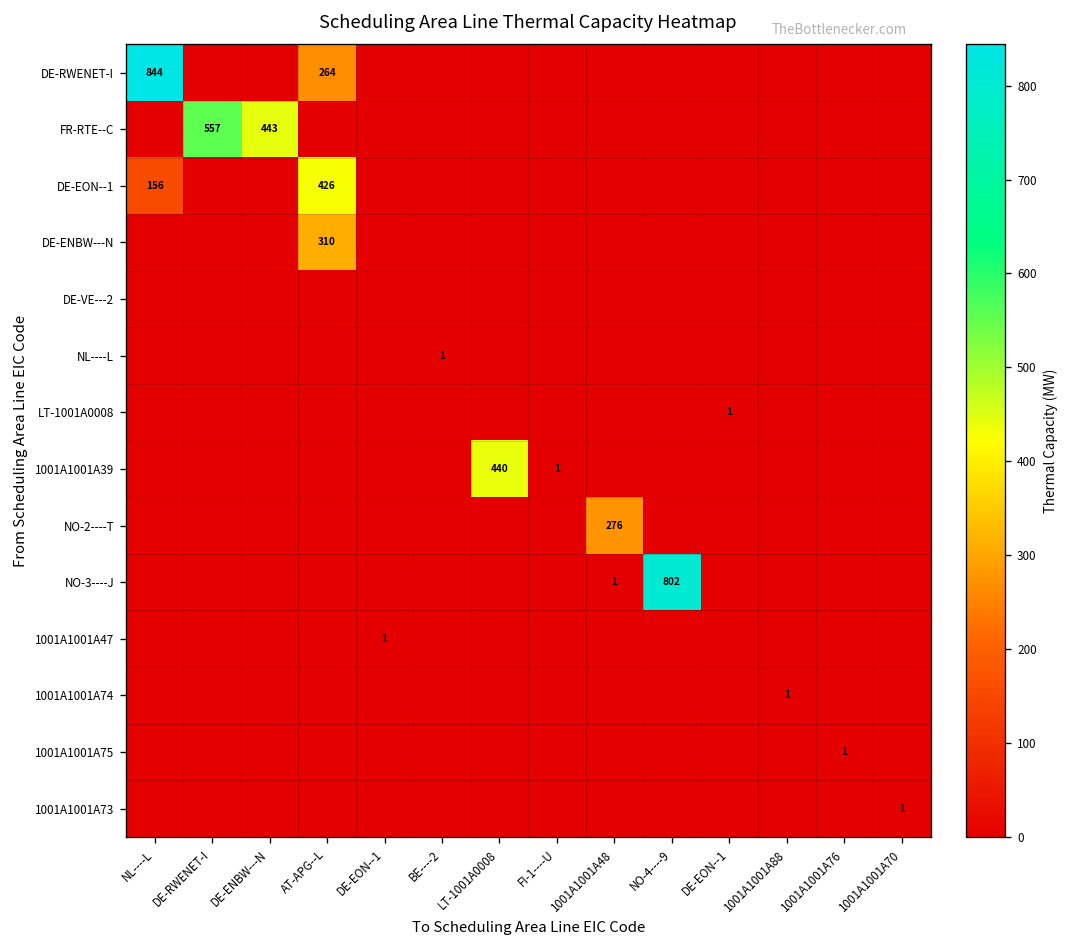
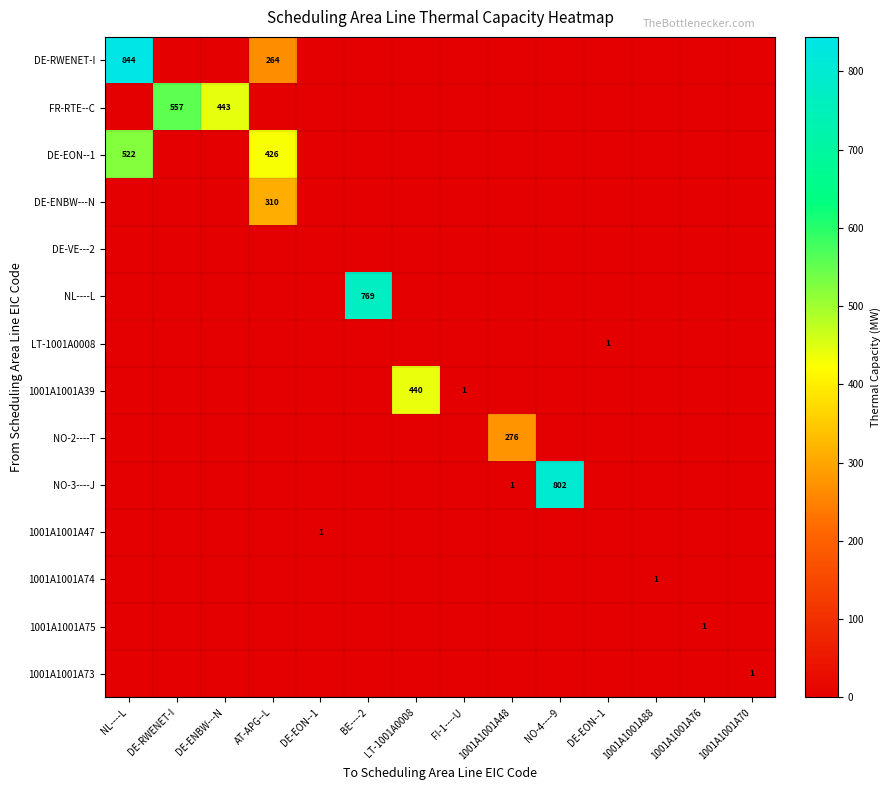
  {
    "DE-RWENET-I": {
      "NL----L": 844,
      "AT-APG--L": 264
    },
    "FR-RTE--C": {
      "DE-RWENET-I": 557,
      "DE-ENBW---N": 443
    },
    "DE-EON--1": {
-     "NL----L": 156,
+     "NL----L": 522,
      "AT-APG--L": 426
    },
    "DE-ENBW---N": {
      "AT-APG--L": 310
    },
    "NL----L": {
-     "BE----2": 1
+     "BE----2": 769
    },
    "1001A1001A39": {
      "LT-1001A0008": 440,
      "FI-1----U": 1
    },
    "NO-2----T": {
      "1001A1001A48": 276
    },
    "NO-3----J": {
      "1001A1001A48": 1,
      "NO-4----9": 802
    },
    "1001A1001A74": {
      "1001A1001A88": 1
    },
    "1001A1001A75": {
      "1001A1001A76": 1
    },
    "1001A1001A73": {
      "1001A1001A70": 1
    }
  }
